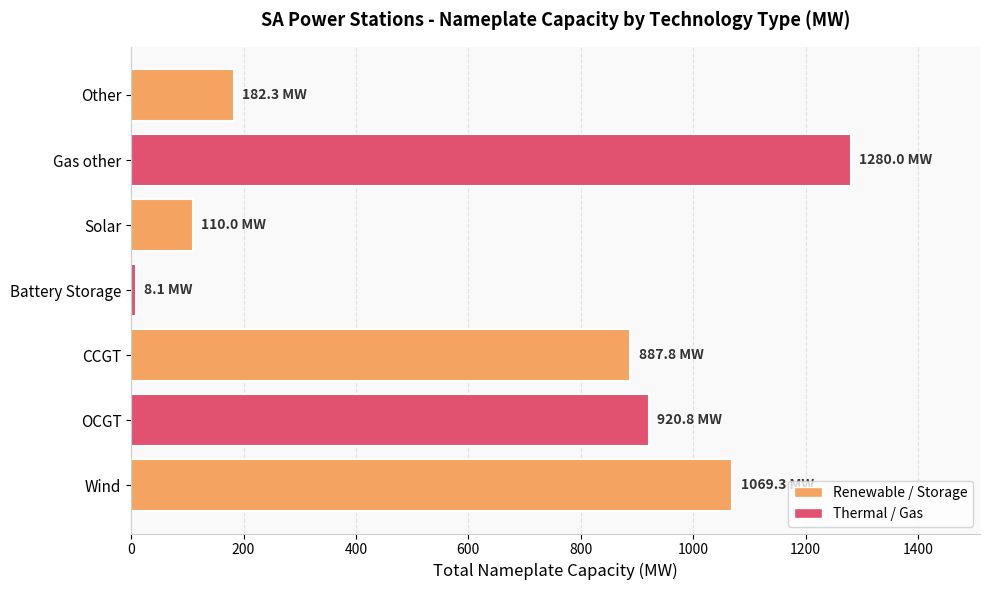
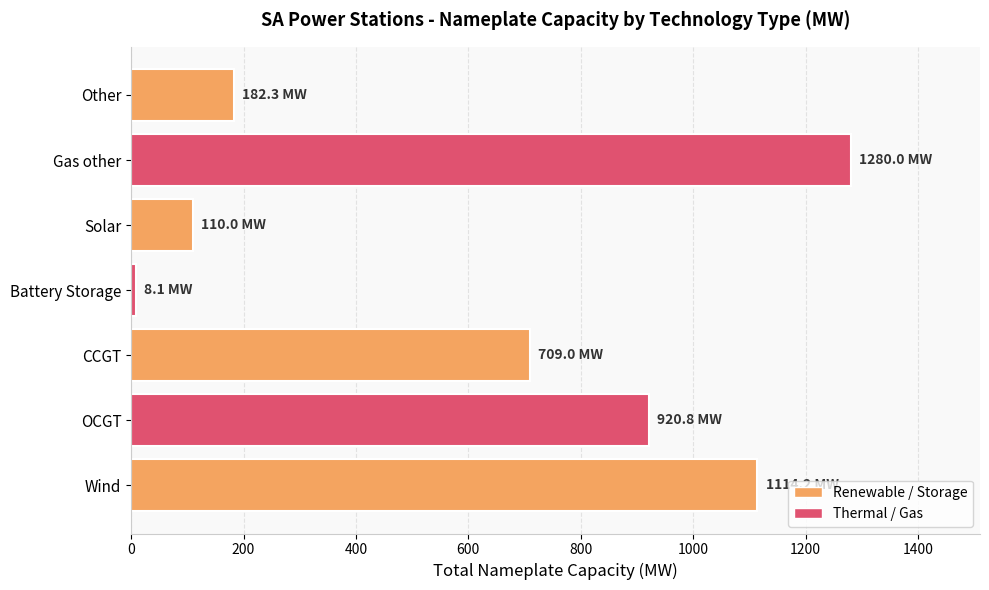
  {
    "Other": 182.3,
    "Gas other": 1280.0,
    "Solar": 110.0,
    "Battery Storage": 8.1,
-   "CCGT": 887.8,
+   "CCGT": 709.0,
    "OCGT": 920.8,
-   "Wind": 1070
+   "Wind": 1110
  }
